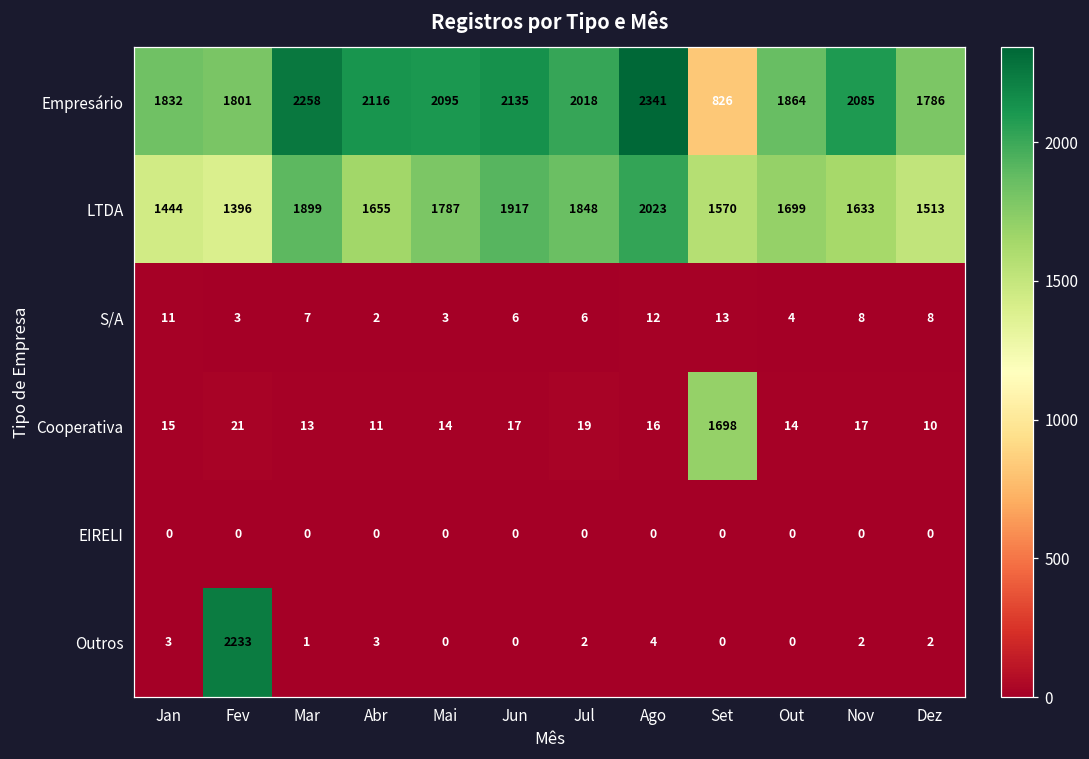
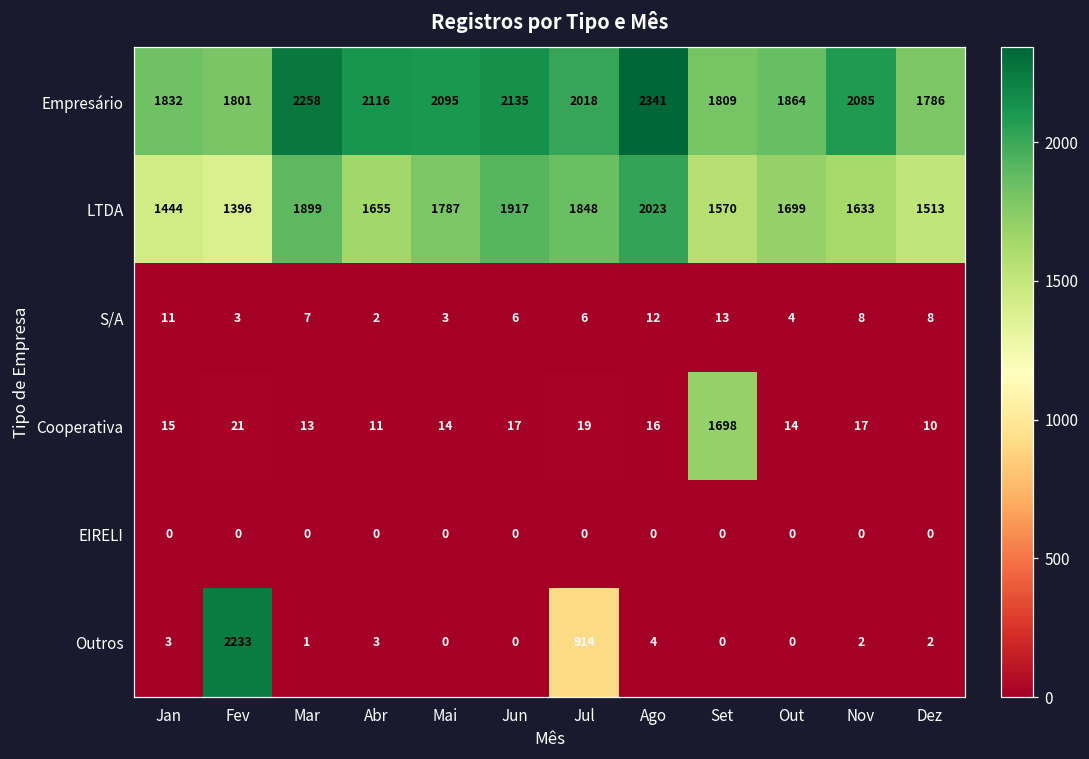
  {
    "Empresário": {
      "Jan": 1832,
      "Fev": 1801,
      "Mar": 2258,
      "Abr": 2116,
      "Mai": 2095,
      "Jun": 2135,
      "Jul": 2018,
      "Ago": 2341,
-     "Set": 826,
+     "Set": 1809,
      "Out": 1864,
      "Nov": 2085,
      "Dez": 1786
    },
    "LTDA": {
      "Jan": 1444,
      "Fev": 1396,
      "Mar": 1899,
      "Abr": 1655,
      "Mai": 1787,
      "Jun": 1917,
      "Jul": 1848,
      "Ago": 2023,
      "Set": 1570,
      "Out": 1699,
      "Nov": 1633,
      "Dez": 1513
    },
    "S/A": {
      "Jan": 11,
      "Fev": 3,
      "Mar": 7,
      "Abr": 2,
      "Mai": 3,
      "Jun": 6,
      "Jul": 6,
      "Ago": 12,
      "Set": 13,
      "Out": 4,
      "Nov": 8,
      "Dez": 8
    },
    "Cooperativa": {
      "Jan": 15,
      "Fev": 21,
      "Mar": 13,
      "Abr": 11,
      "Mai": 14,
      "Jun": 17,
      "Jul": 19,
      "Ago": 16,
      "Set": 1698,
      "Out": 14,
      "Nov": 17,
      "Dez": 10
    },
    "EIRELI": {
      "Jan": 0,
      "Fev": 0,
      "Mar": 0,
      "Abr": 0,
      "Mai": 0,
      "Jun": 0,
      "Jul": 0,
      "Ago": 0,
      "Set": 0,
      "Out": 0,
      "Nov": 0,
      "Dez": 0
    },
    "Outros": {
      "Jan": 3,
      "Fev": 2233,
      "Mar": 1,
      "Abr": 3,
      "Mai": 0,
      "Jun": 0,
-     "Jul": 2,
+     "Jul": 914,
      "Ago": 4,
      "Set": 0,
      "Out": 0,
      "Nov": 2,
      "Dez": 2
    }
  }
